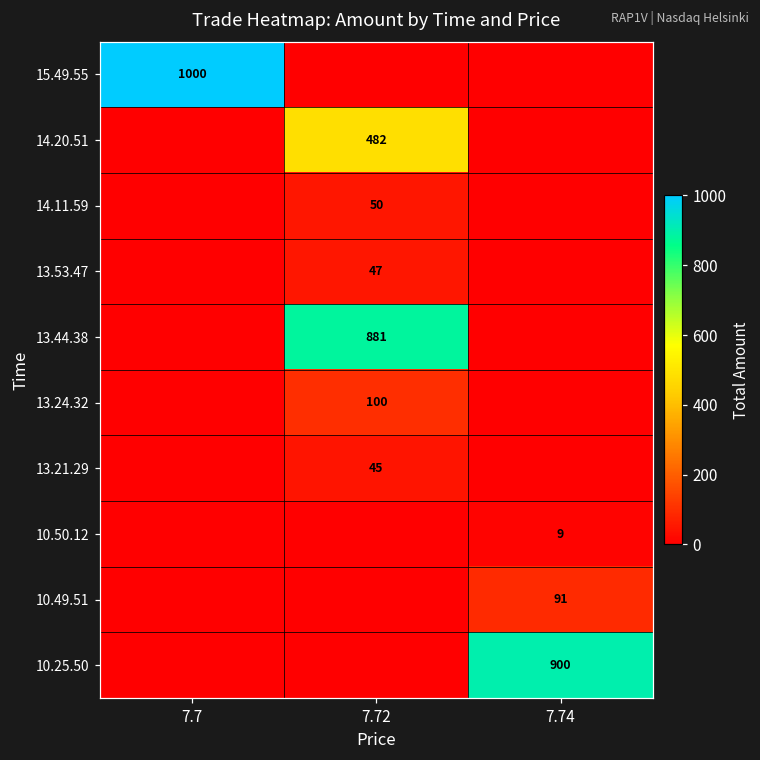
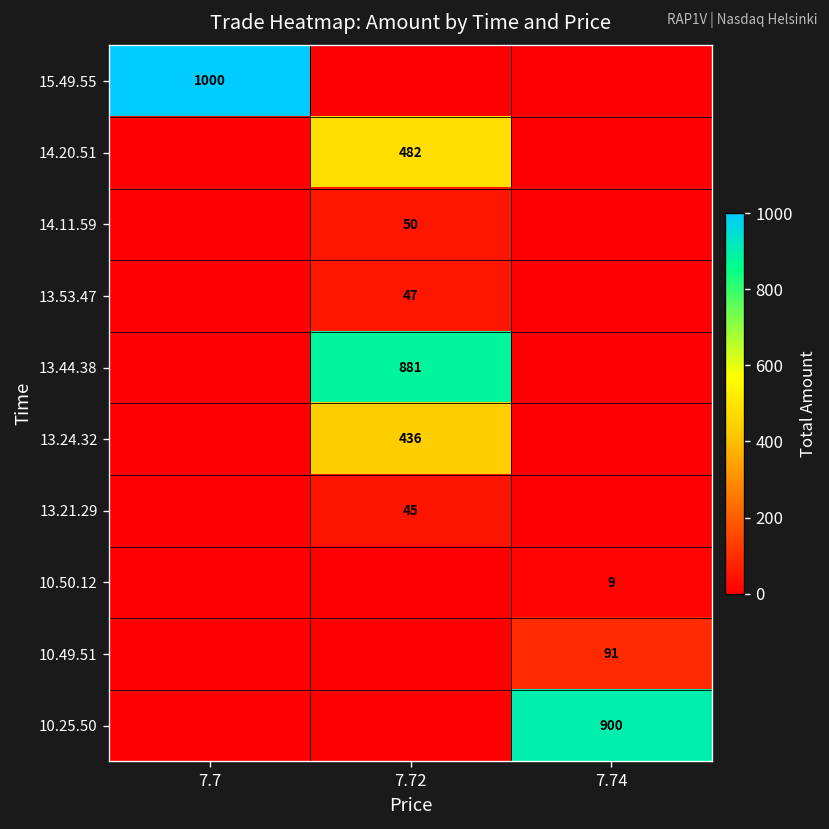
  {
    "15.49.55": {
      "7.7": 1000
    },
    "14.20.51": {
      "7.72": 482
    },
    "14.11.59": {
      "7.72": 50
    },
    "13.53.47": {
      "7.72": 47
    },
    "13.44.38": {
      "7.72": 881
    },
    "13.24.32": {
-     "7.72": 100
+     "7.72": 436
    },
    "13.21.29": {
      "7.72": 45
    },
    "10.50.12": {
      "7.74": 9
    },
    "10.49.51": {
      "7.74": 91
    },
    "10.25.50": {
      "7.74": 900
    }
  }
